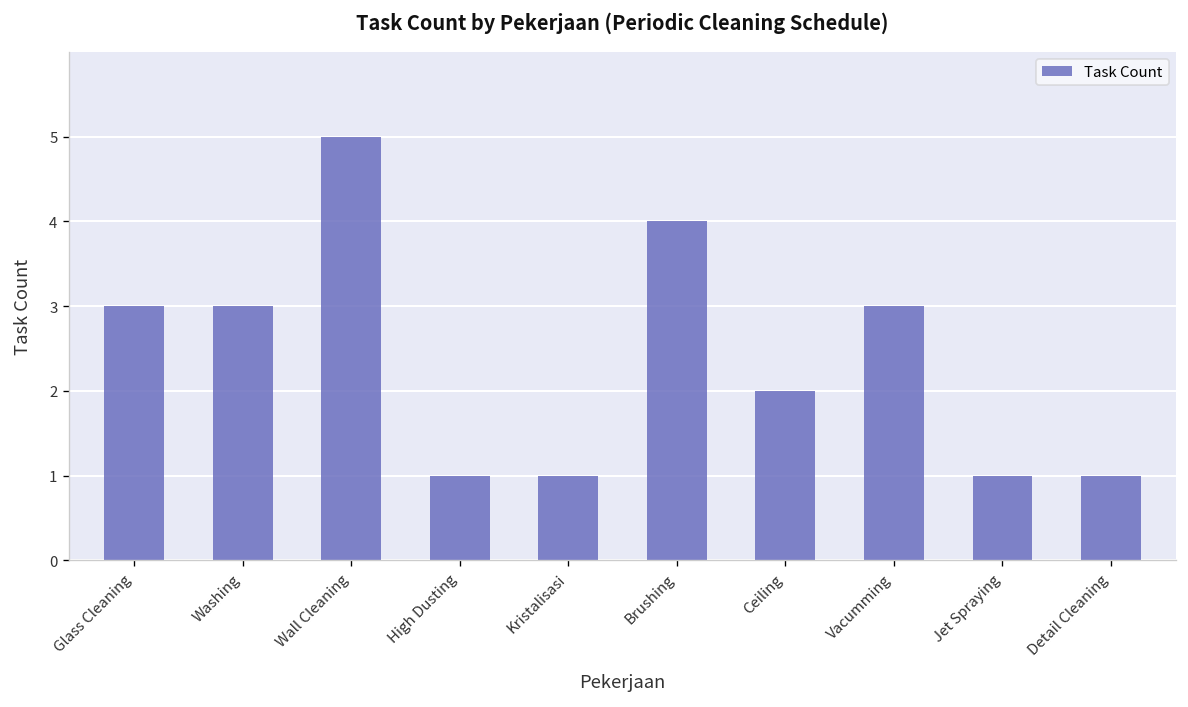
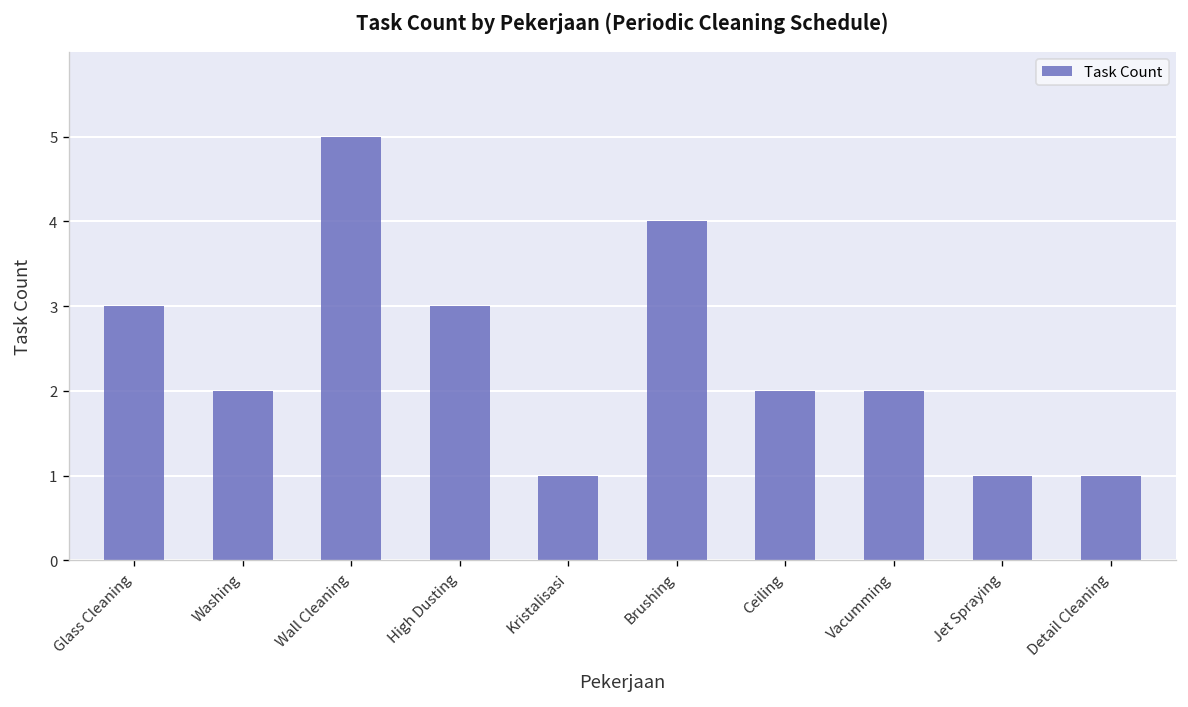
  {
    "Glass Cleaning": 3,
-   "Washing": 3,
+   "Washing": 2,
    "Wall Cleaning": 5,
-   "High Dusting": 1,
+   "High Dusting": 3,
    "Kristalisasi": 1,
    "Brushing": 4,
    "Ceiling": 2,
-   "Vacumming": 3,
+   "Vacumming": 2,
    "Jet Spraying": 1,
    "Detail Cleaning": 1
  }
